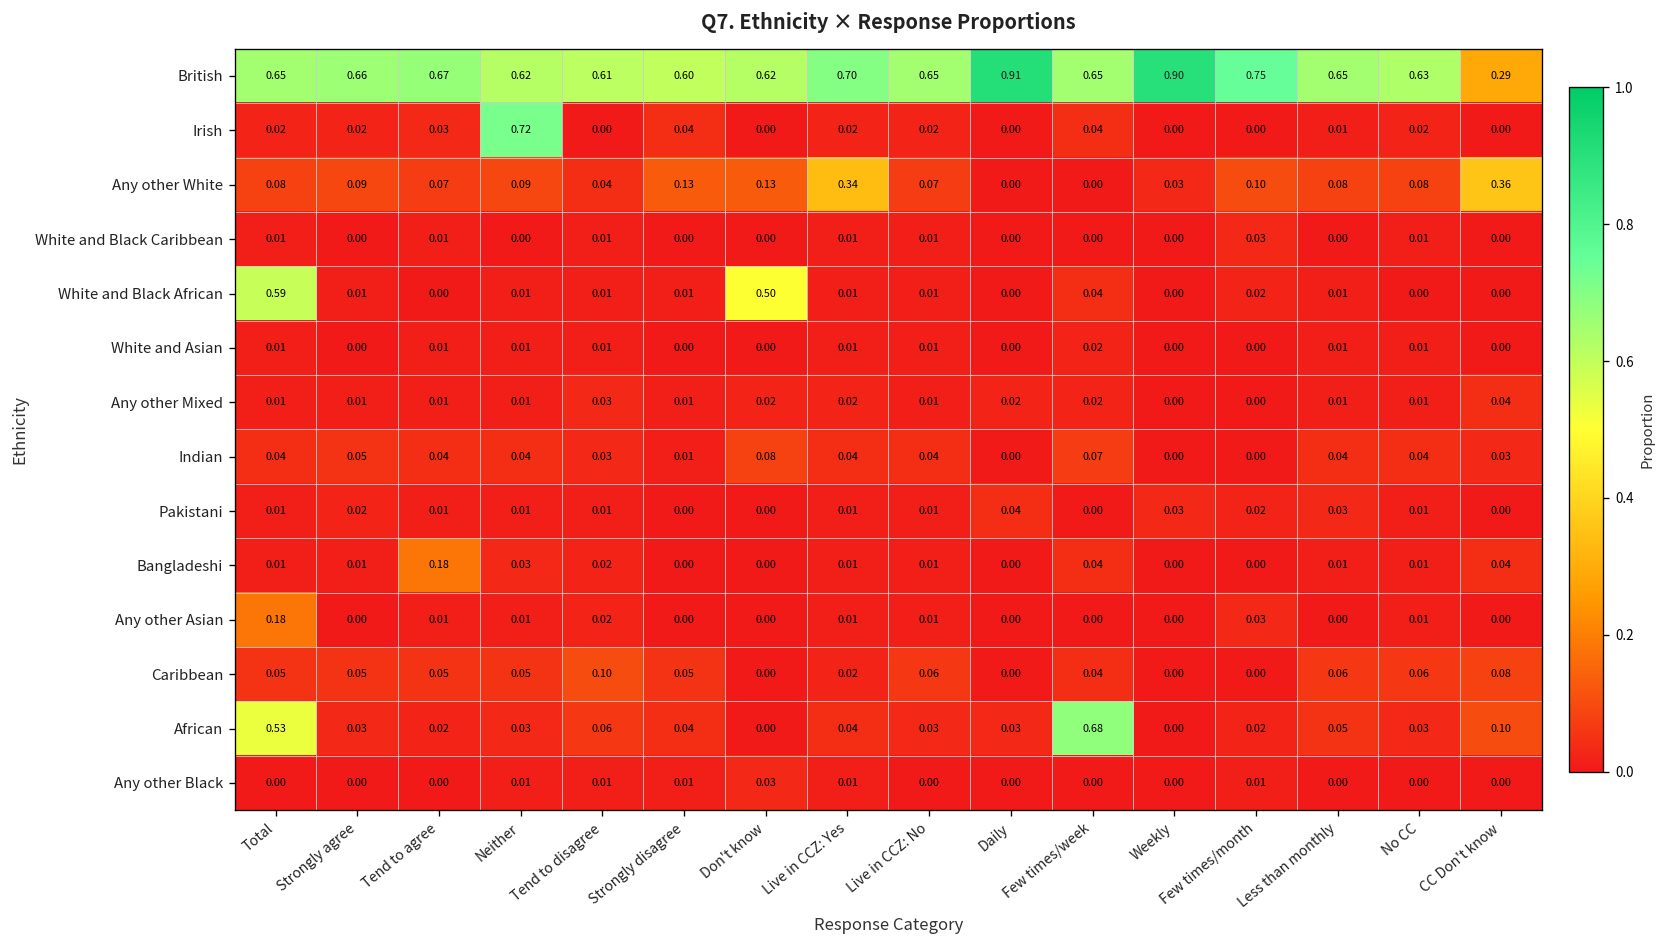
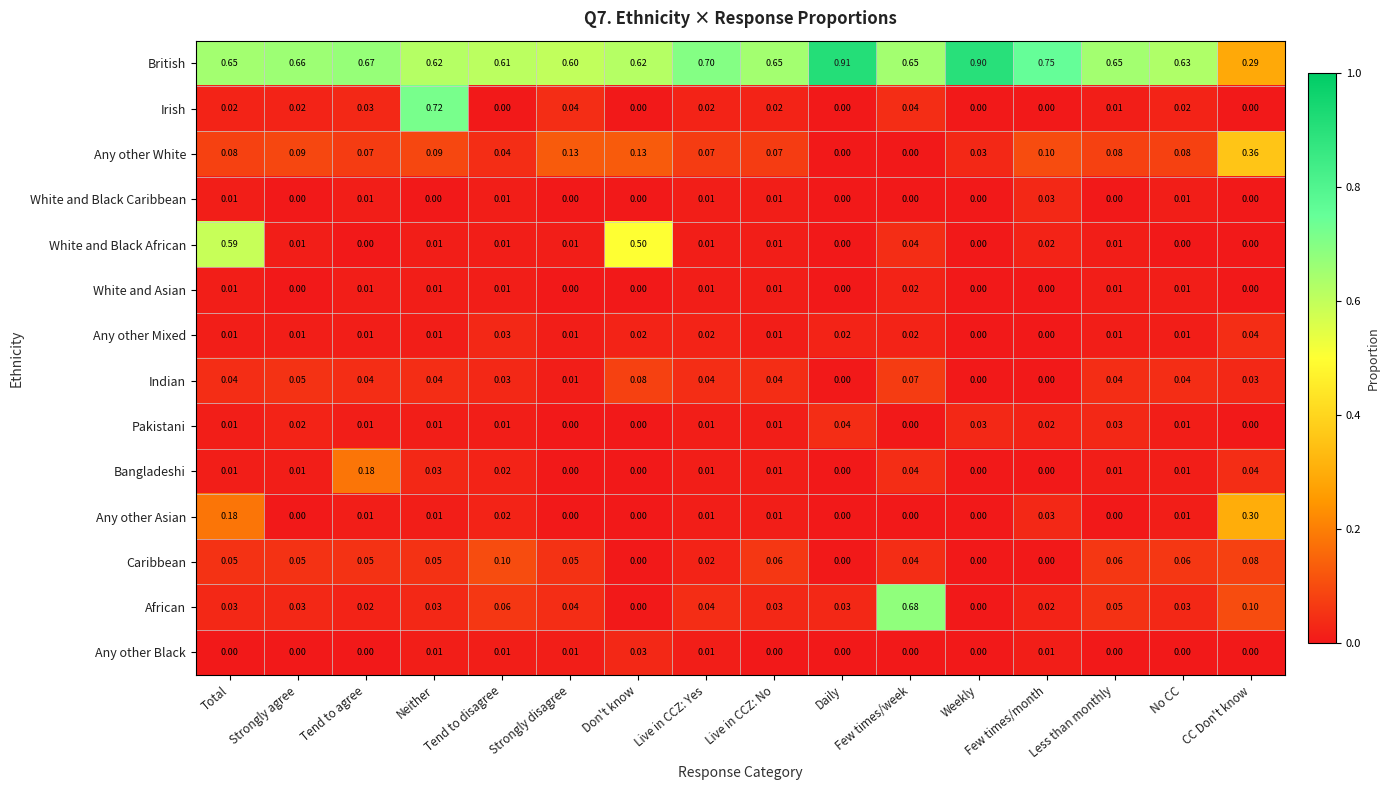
  {
    "Any other White": {
      "Total": 0.08,
      "Strongly agree": 0.09,
      "Tend to agree": 0.07,
      "Neither": 0.09,
      "Tend to disagree": 0.04,
      "Strongly disagree": 0.13,
      "Don't know": 0.13,
-     "Live in CCZ: Yes": 0.34,
+     "Live in CCZ: Yes": 0.07,
      "Live in CCZ: No": 0.07,
      "Daily": 0.00,
      "Few times/week": 0.00,
      "Weekly": 0.03,
      "Few times/month": 0.10,
      "Less than monthly": 0.08,
      "No CC": 0.08,
      "CC Don't know": 0.36
    },
    "Any other Asian": {
      "Total": 0.18,
      "Strongly agree": 0.00,
      "Tend to agree": 0.01,
      "Neither": 0.01,
      "Tend to disagree": 0.02,
      "Strongly disagree": 0.00,
      "Don't know": 0.00,
      "Live in CCZ: Yes": 0.01,
      "Live in CCZ: No": 0.01,
      "Daily": 0.00,
      "Few times/week": 0.00,
      "Weekly": 0.00,
      "Few times/month": 0.03,
      "Less than monthly": 0.00,
      "No CC": 0.01,
-     "CC Don't know": 0.00
+     "CC Don't know": 0.30
    },
    "African": {
-     "Total": 0.53,
+     "Total": 0.03,
      "Strongly agree": 0.03,
      "Tend to agree": 0.02,
      "Neither": 0.03,
      "Tend to disagree": 0.06,
      "Strongly disagree": 0.04,
      "Don't know": 0.00,
      "Live in CCZ: Yes": 0.04,
      "Live in CCZ: No": 0.03,
      "Daily": 0.03,
      "Few times/week": 0.68,
      "Weekly": 0.00,
      "Few times/month": 0.02,
      "Less than monthly": 0.05,
      "No CC": 0.03,
      "CC Don't know": 0.10
    }
  }
